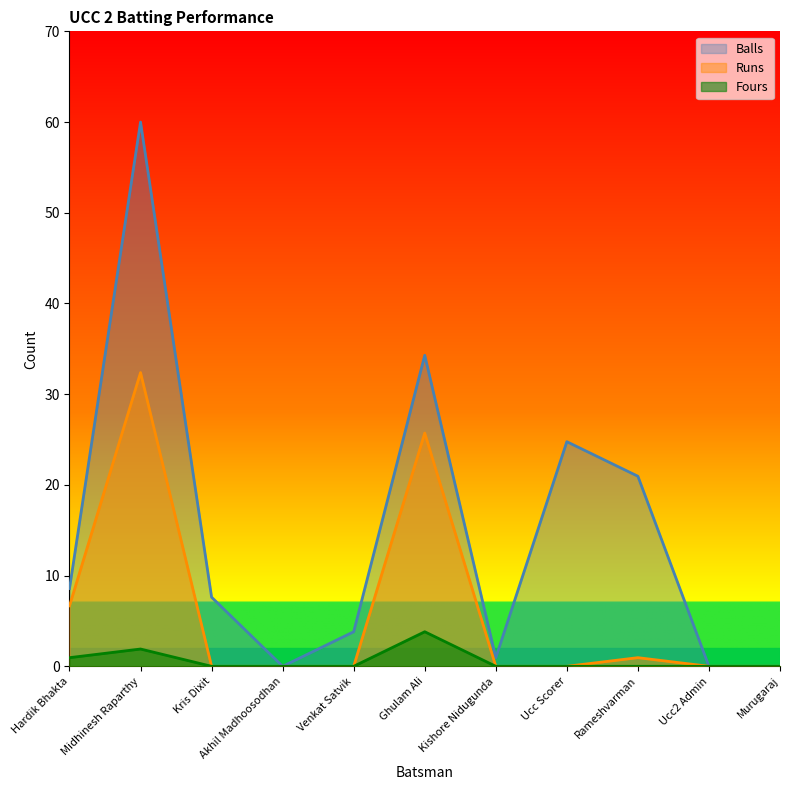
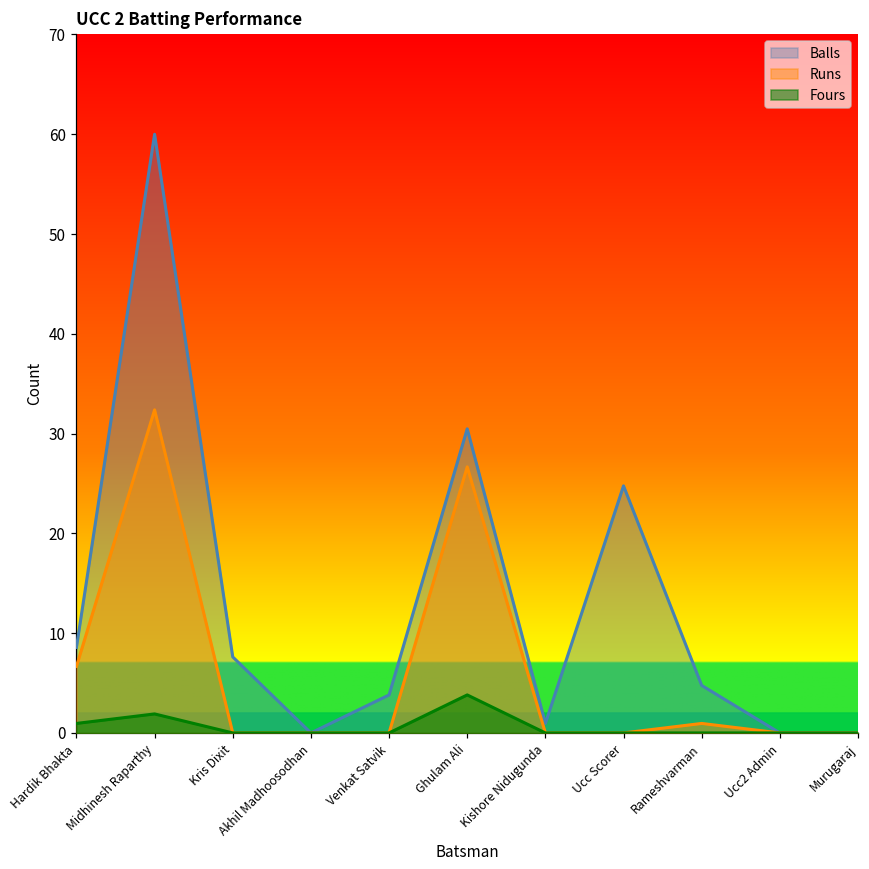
  {
    "Balls": {
      "Hardik Bhakta": 9,
      "Midhinesh Raparthy": 60,
      "Kris Dixit": 8,
      "Venkat Satvik": 4,
-     "Ghulam Ali": 34,
+     "Ghulam Ali": 30,
      "Ucc Scorer": 25,
-     "Rameshvarman": 21
+     "Rameshvarman": 5
    },
    "Runs": {
      "Hardik Bhakta": 7,
      "Midhinesh Raparthy": 32,
-     "Ghulam Ali": 26
+     "Ghulam Ali": 27
    },
    "Fours": {
      "Ghulam Ali": 4
    }
  }
